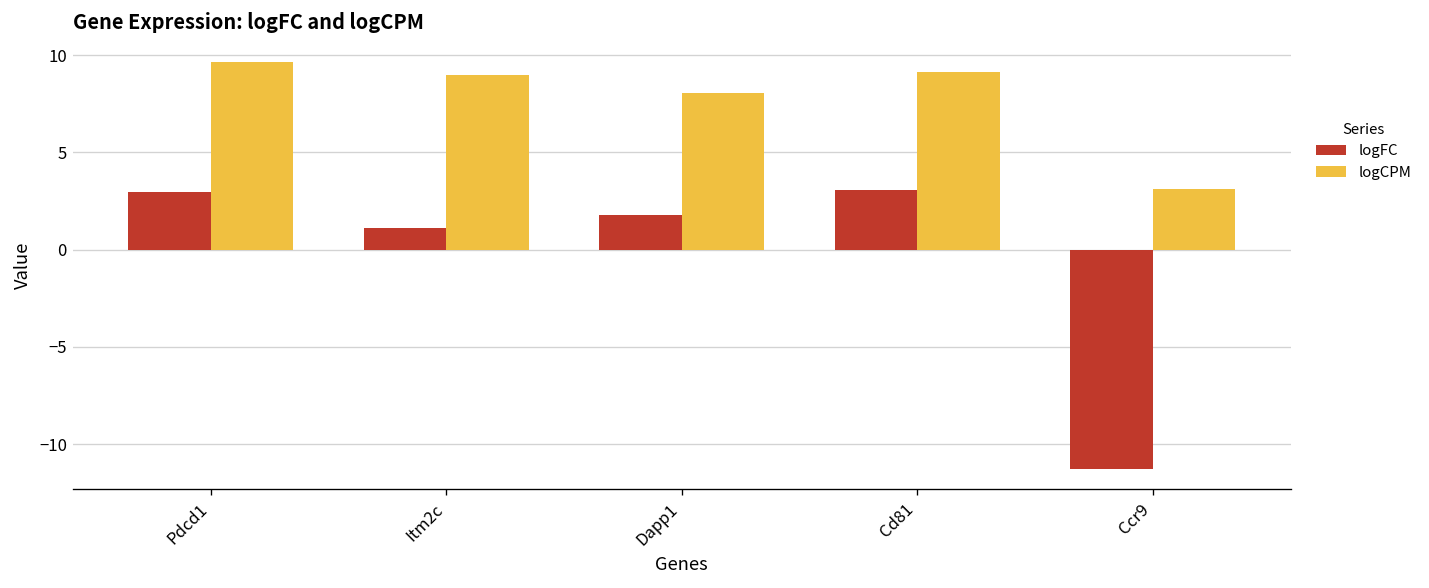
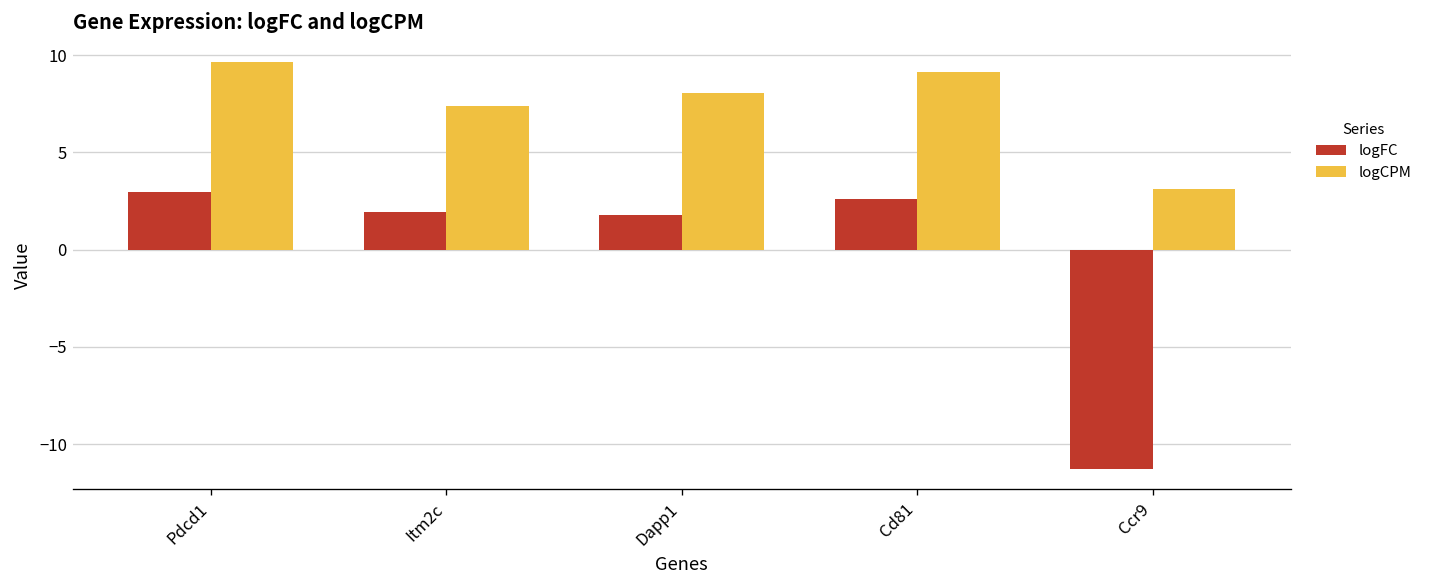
  {
    "logFC": {
      "Pdcd1": 2.9,
-     "Itm2c": 1.1,
+     "Itm2c": 1.9,
      "Dapp1": 1.8,
-     "Cd81": 3.1,
+     "Cd81": 2.6,
      "Ccr9": -11.3
    },
    "logCPM": {
      "Pdcd1": 9.6,
-     "Itm2c": 9.0,
+     "Itm2c": 7.4,
      "Dapp1": 8.0,
      "Cd81": 9.1,
      "Ccr9": 3.1
    }
  }
